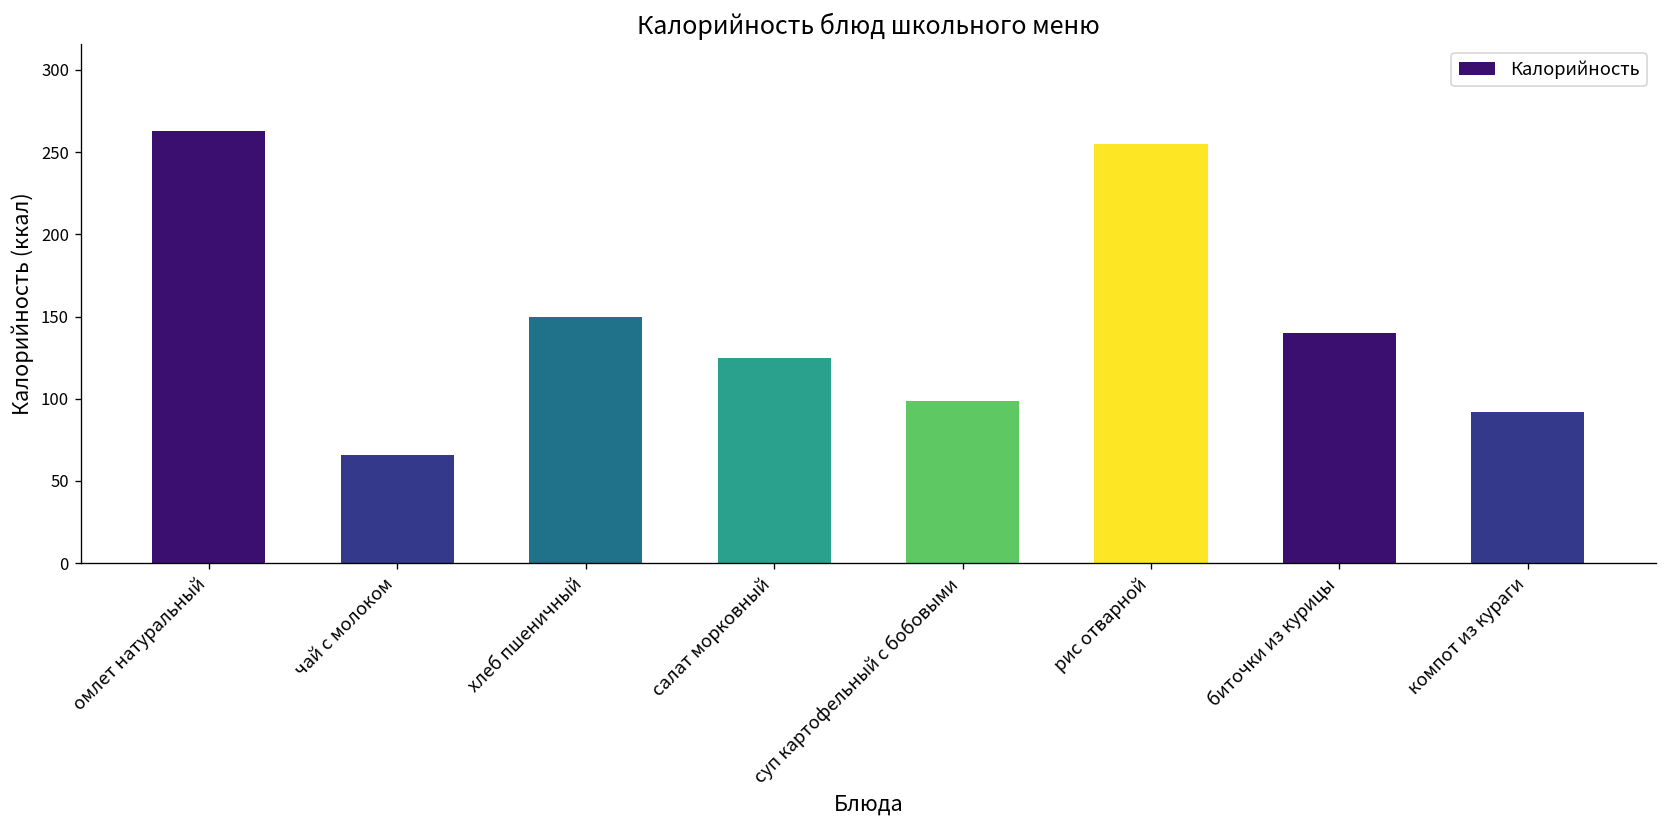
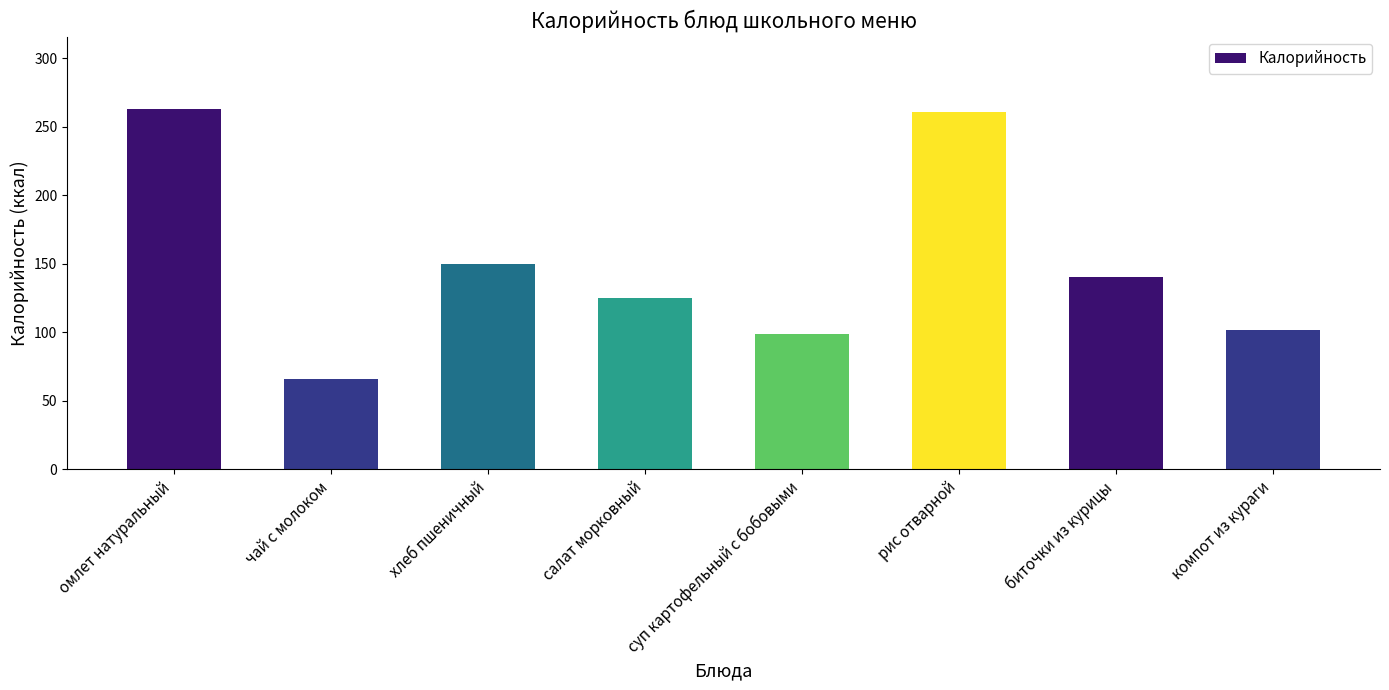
  {
    "омлет натуральный": 263,
    "чай с молоком": 66,
    "хлеб пшеничный": 150,
    "салат морковный": 125,
    "суп картофельный с бобовыми": 99,
-   "рис отварной": 255,
+   "рис отварной": 261,
    "биточки из курицы": 140,
-   "компот из кураги": 92
+   "компот из кураги": 102
  }
